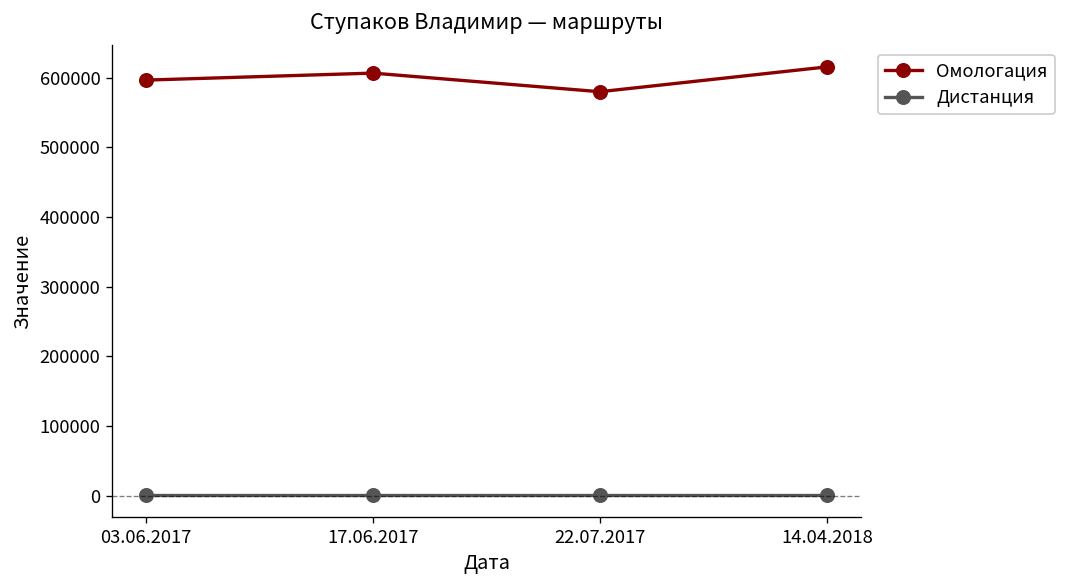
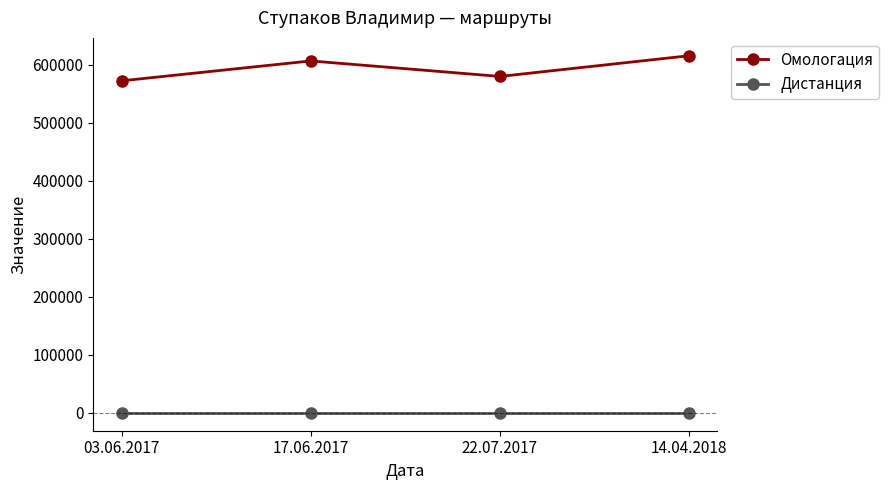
  {
    "Омологация": {
-     "03.06.2017": 600000,
+     "03.06.2017": 570000,
      "17.06.2017": 610000,
      "22.07.2017": 580000,
      "14.04.2018": 620000
    },
    "Дистанция": {
      "03.06.2017": 0,
      "17.06.2017": 0,
      "22.07.2017": 0,
      "14.04.2018": 0
    }
  }
